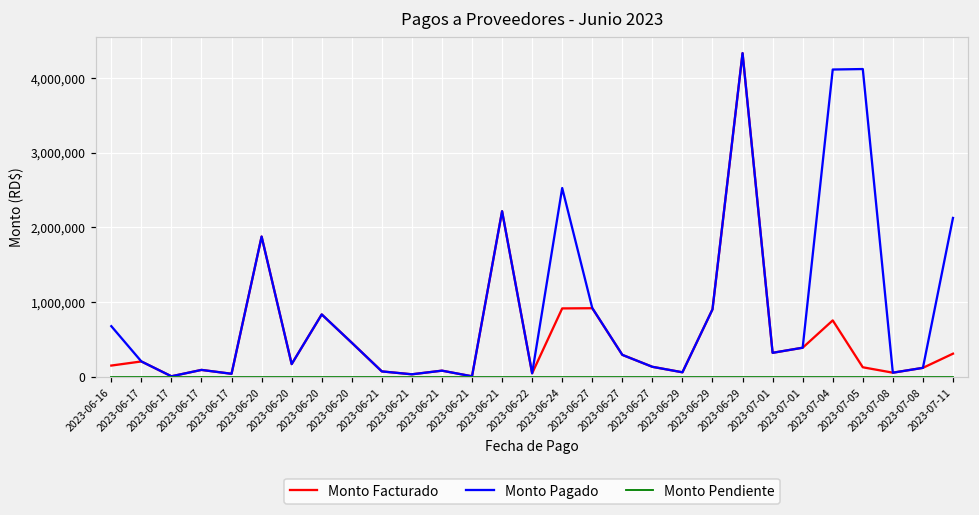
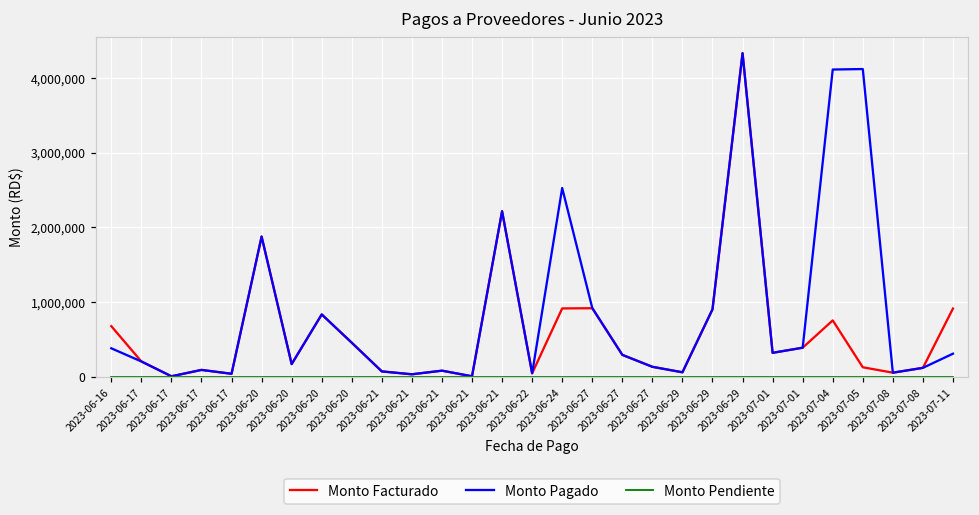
  {
    "Monto Facturado": {
-     "2023-06-16": "100,000",
+     "2023-06-16": "700,000",
      "2023-06-24": "900,000",
      "2023-07-04": "800,000",
      "2023-07-05": "100,000",
-     "2023-07-11": "300,000"
+     "2023-07-11": "900,000"
    },
    "Monto Pagado": {
-     "2023-06-16": "700,000",
+     "2023-06-16": "400,000",
      "2023-06-24": "2,500,000",
      "2023-07-04": "4,100,000",
      "2023-07-05": "4,100,000",
-     "2023-07-11": "2,100,000"
+     "2023-07-11": "300,000"
    },
    "Monto Pendiente": {
      "2023-06-16": "0",
      "2023-06-22": "0",
      "2023-06-24": "0",
      "2023-07-04": "0",
      "2023-07-05": "0",
      "2023-07-11": "0"
    }
  }
